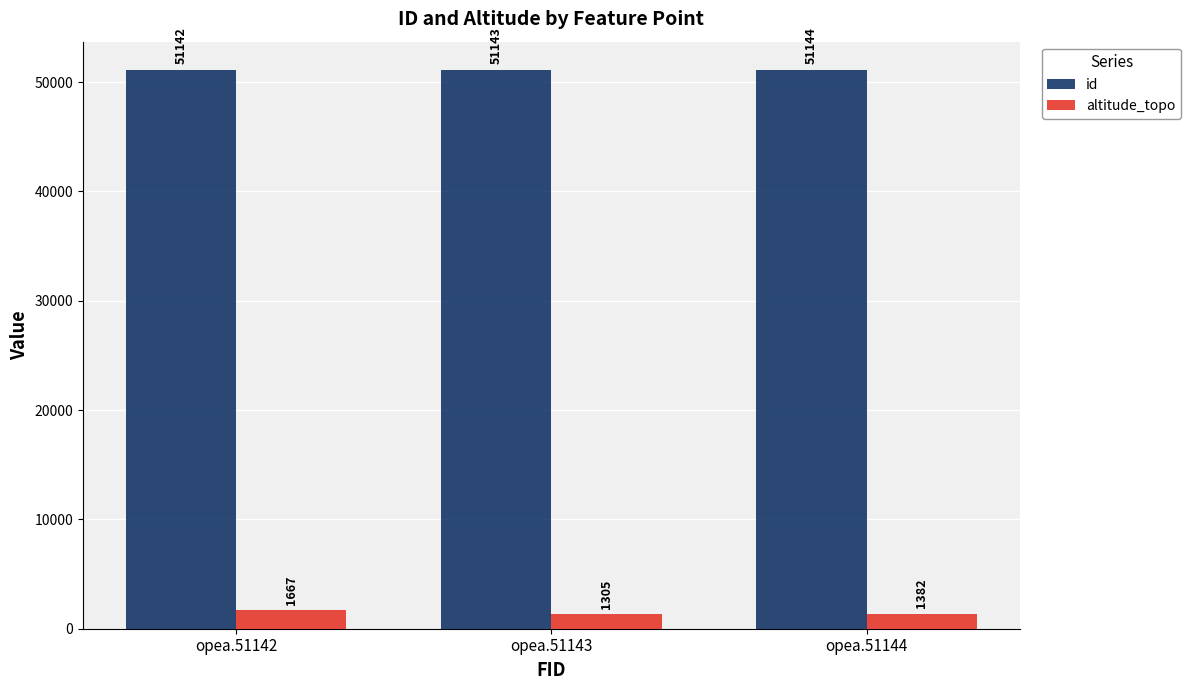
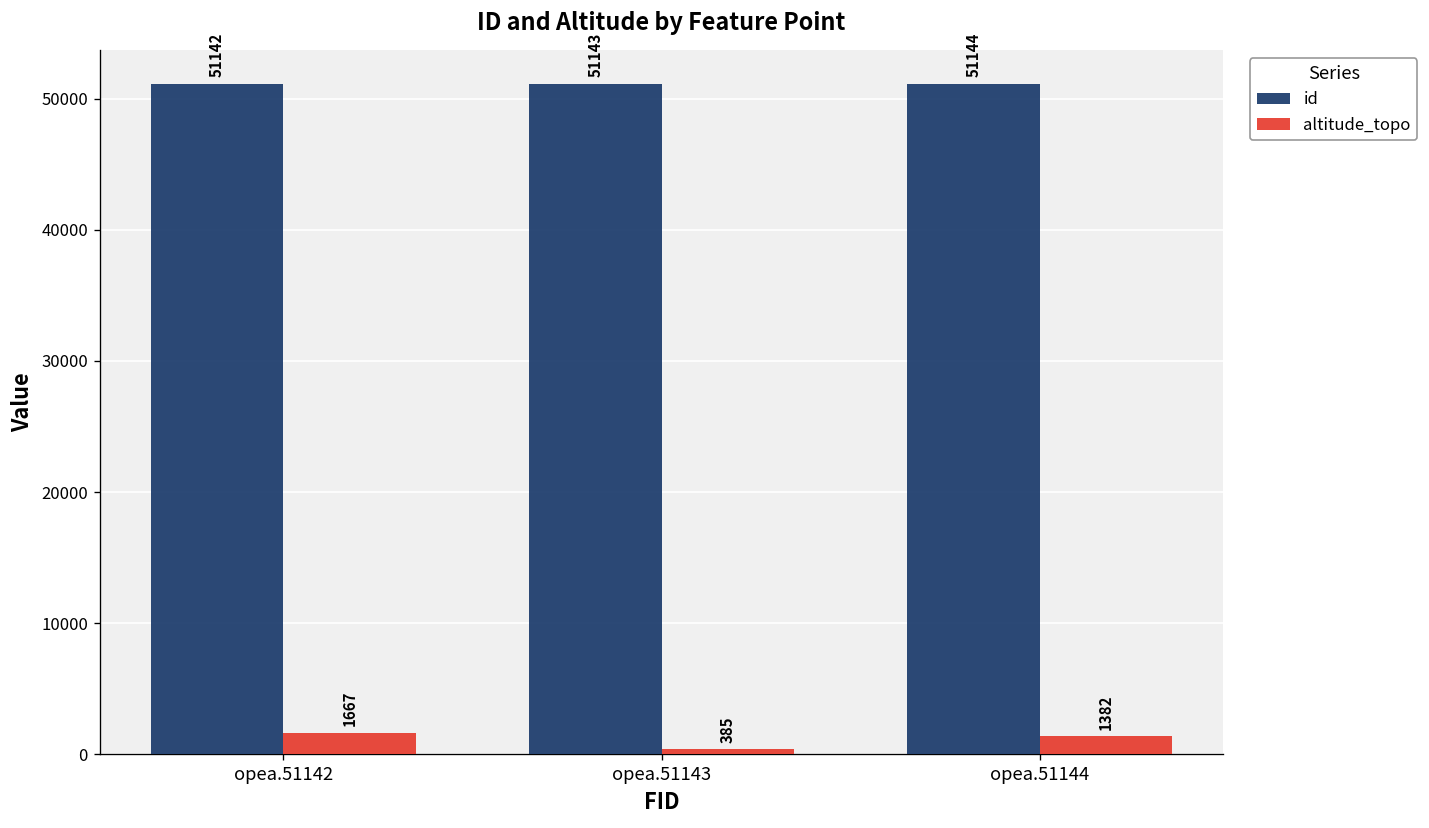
  {
    "id": {
      "opea.51142": 51142,
      "opea.51143": 51143,
      "opea.51144": 51144
    },
    "altitude_topo": {
      "opea.51142": 1667,
-     "opea.51143": 1305,
+     "opea.51143": 385,
      "opea.51144": 1382
    }
  }
